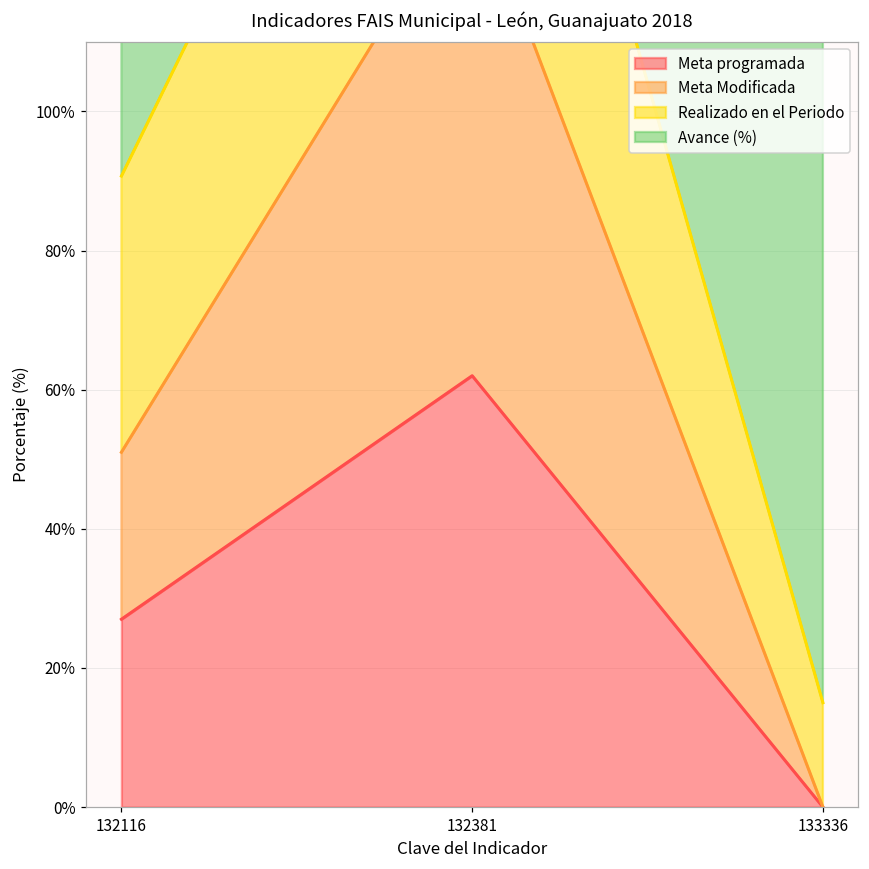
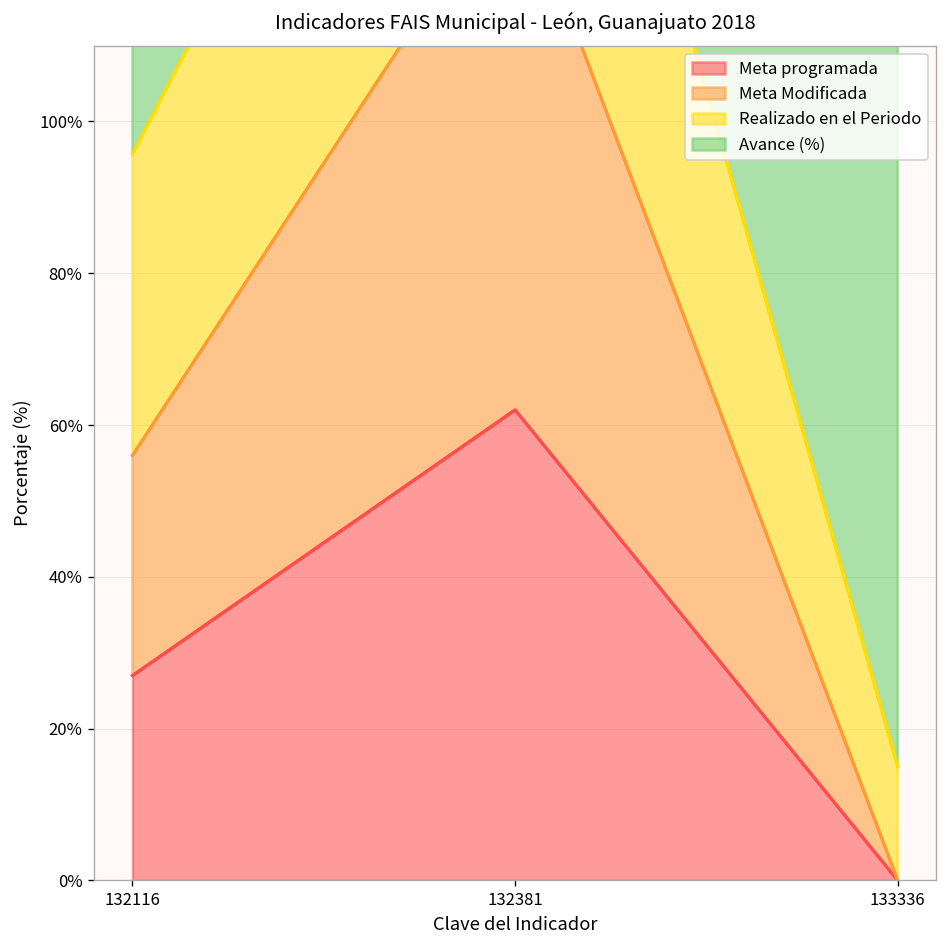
  {
    "Meta programada": {
      "132116": "27%",
      "132381": "62%"
    },
    "Meta Modificada": {
-     "132116": "24%"
+     "132116": "29%"
    },
    "Realizado en el Periodo": {
      "132116": "40%",
      "133336": "15%"
    }
  }
